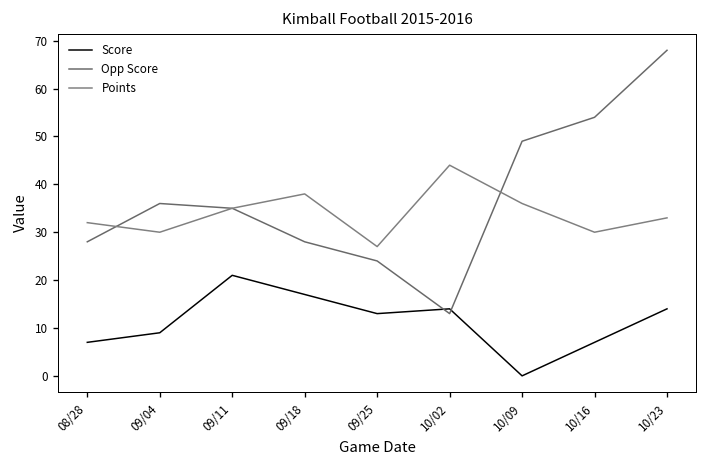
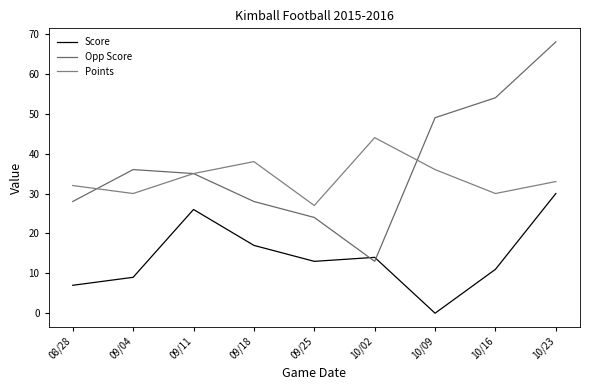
  {
    "Score": {
      "08/28": 7,
      "09/04": 9,
-     "09/11": 21,
+     "09/11": 26,
      "09/18": 17,
      "09/25": 13,
      "10/02": 14,
      "10/09": 0,
-     "10/16": 7,
-     "10/23": 14
+     "10/16": 11,
+     "10/23": 30
    }
  }
